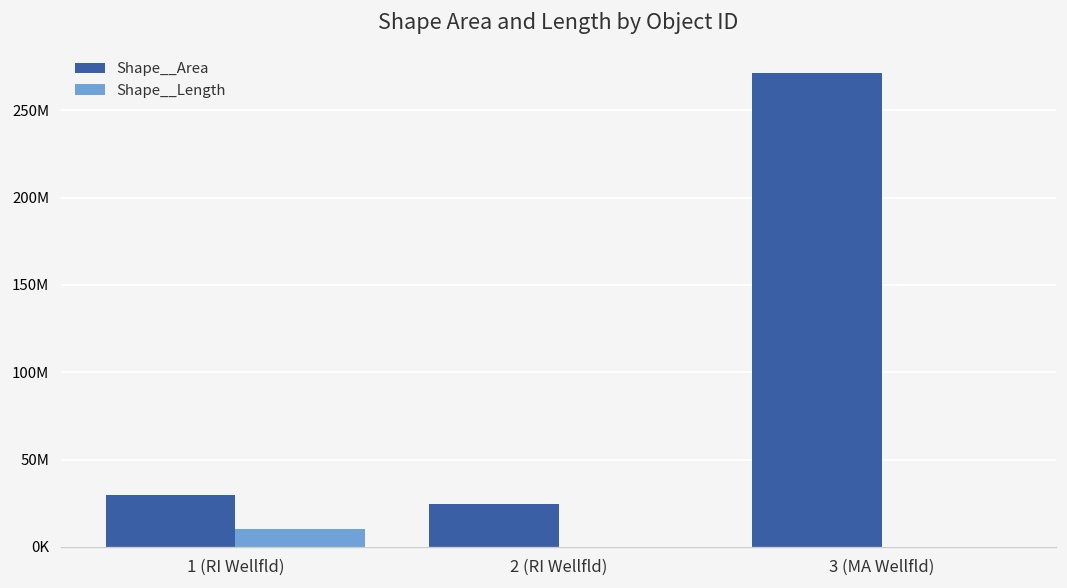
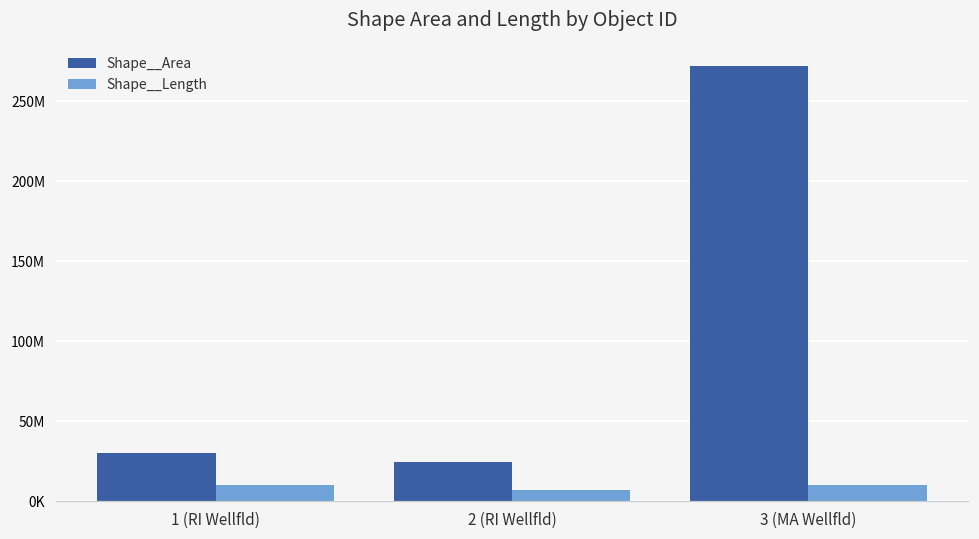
  {
    "Shape__Area": {
      "1 (RI Wellfld)": 30000000,
      "2 (RI Wellfld)": 25000000,
      "3 (MA Wellfld)": 272000000
    },
    "Shape__Length": {
      "1 (RI Wellfld)": 10000000,
-     "2 (RI Wellfld)": 0,
-     "3 (MA Wellfld)": 0
+     "2 (RI Wellfld)": 7000000,
+     "3 (MA Wellfld)": 10000000
    }
  }
